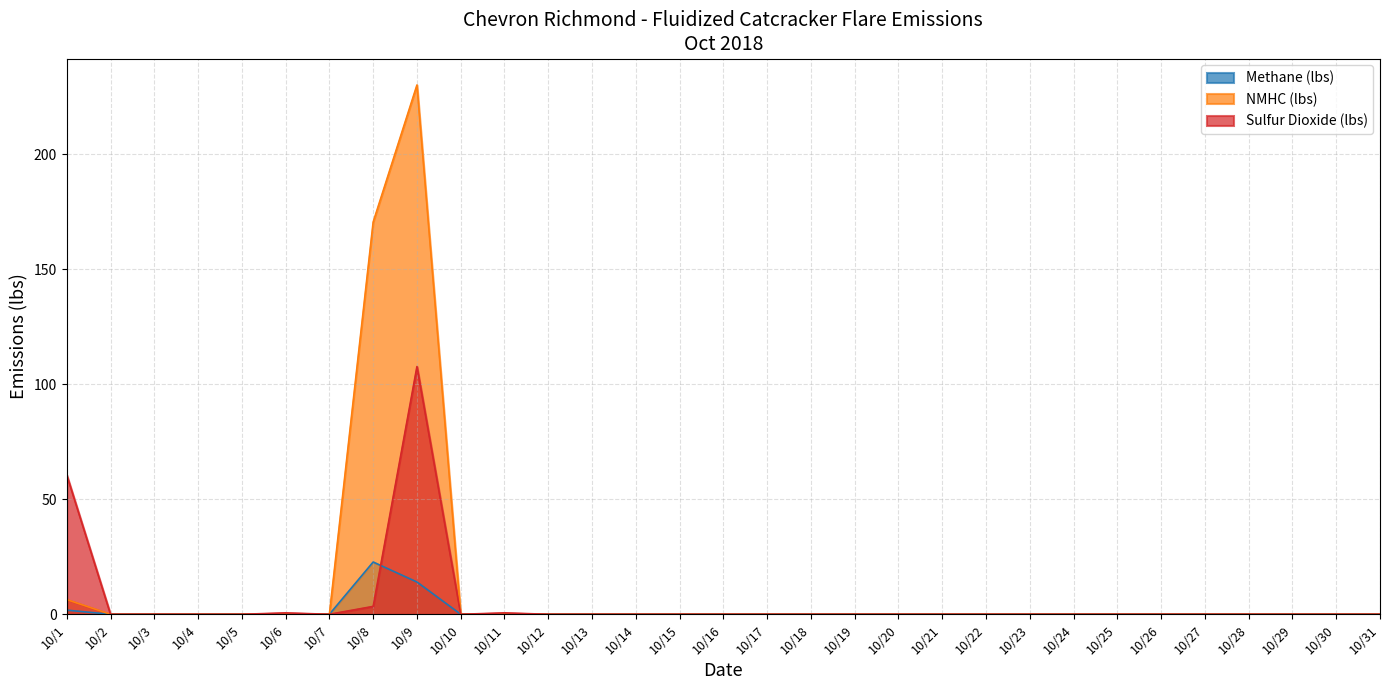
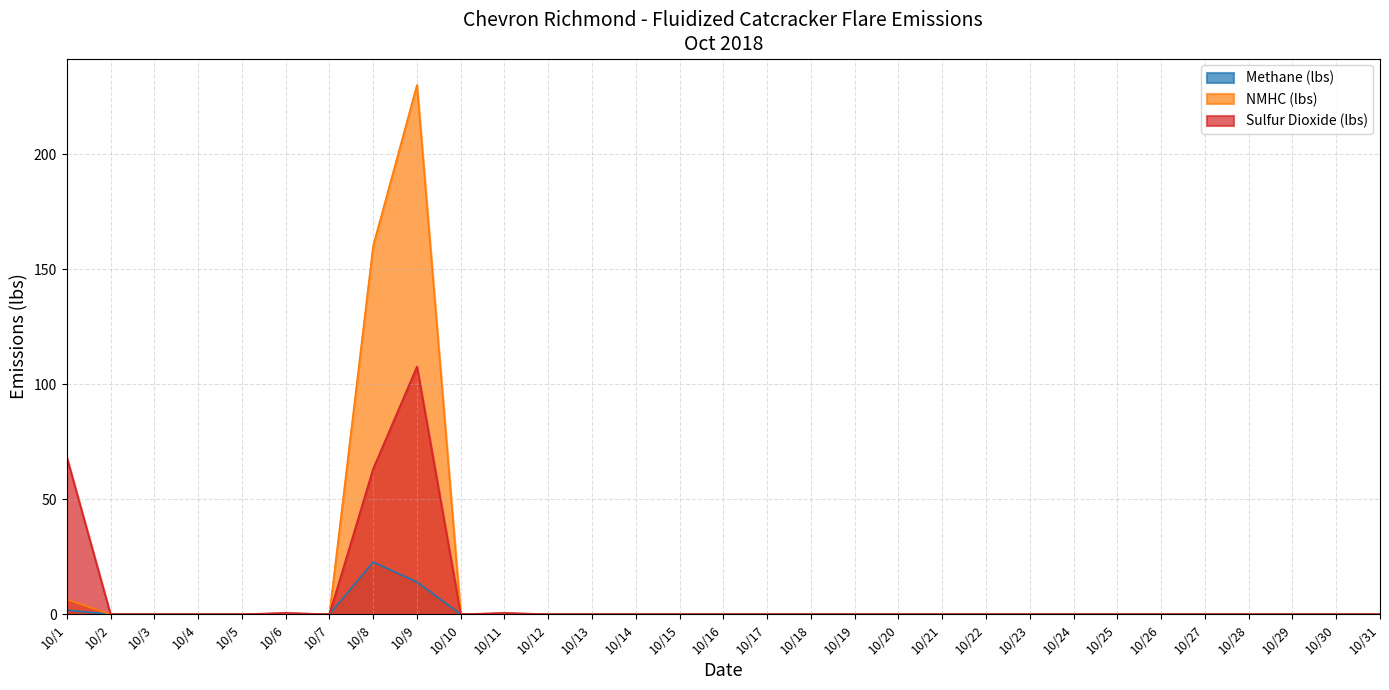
  {
    "Methane (lbs)": {
      "10/1": 2,
      "10/8": 23,
      "10/9": 14
    },
    "NMHC (lbs)": {
      "10/1": 6,
-     "10/8": 171,
+     "10/8": 160,
      "10/9": 230
    },
    "Sulfur Dioxide (lbs)": {
-     "10/1": 61,
-     "10/8": 3,
+     "10/1": 68,
+     "10/8": 63,
      "10/9": 108
    }
  }
